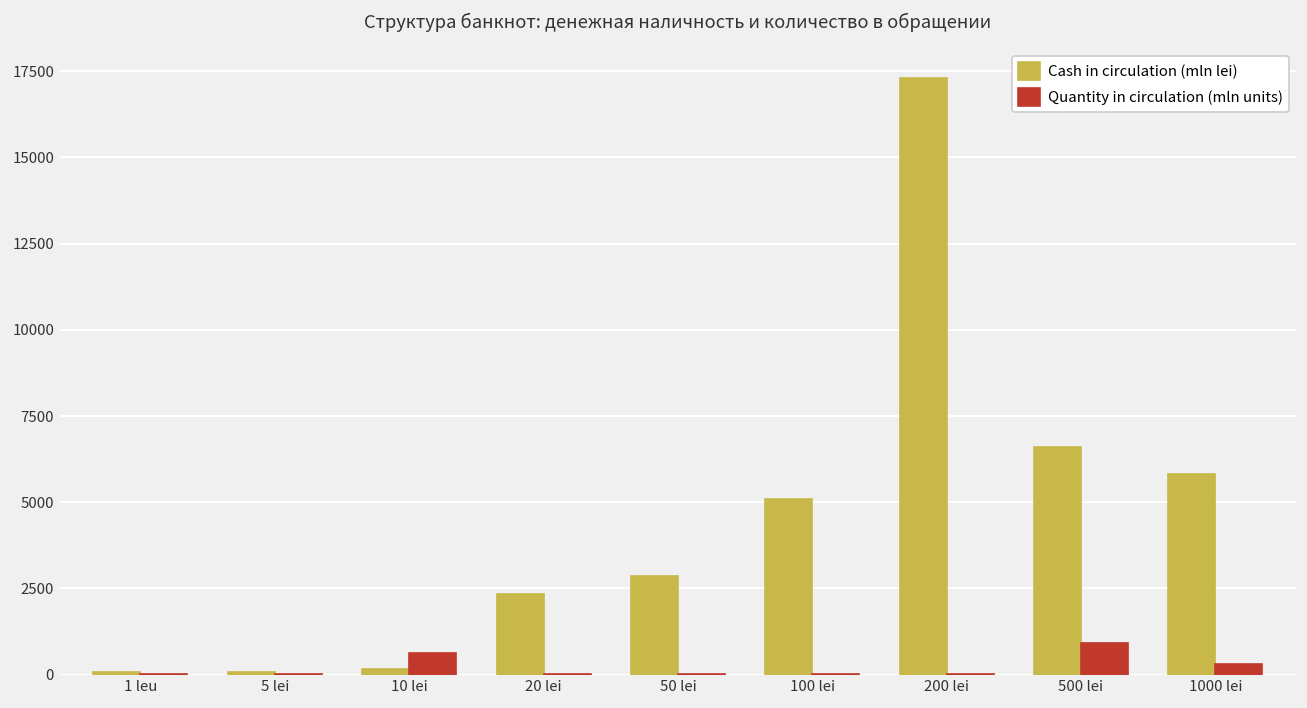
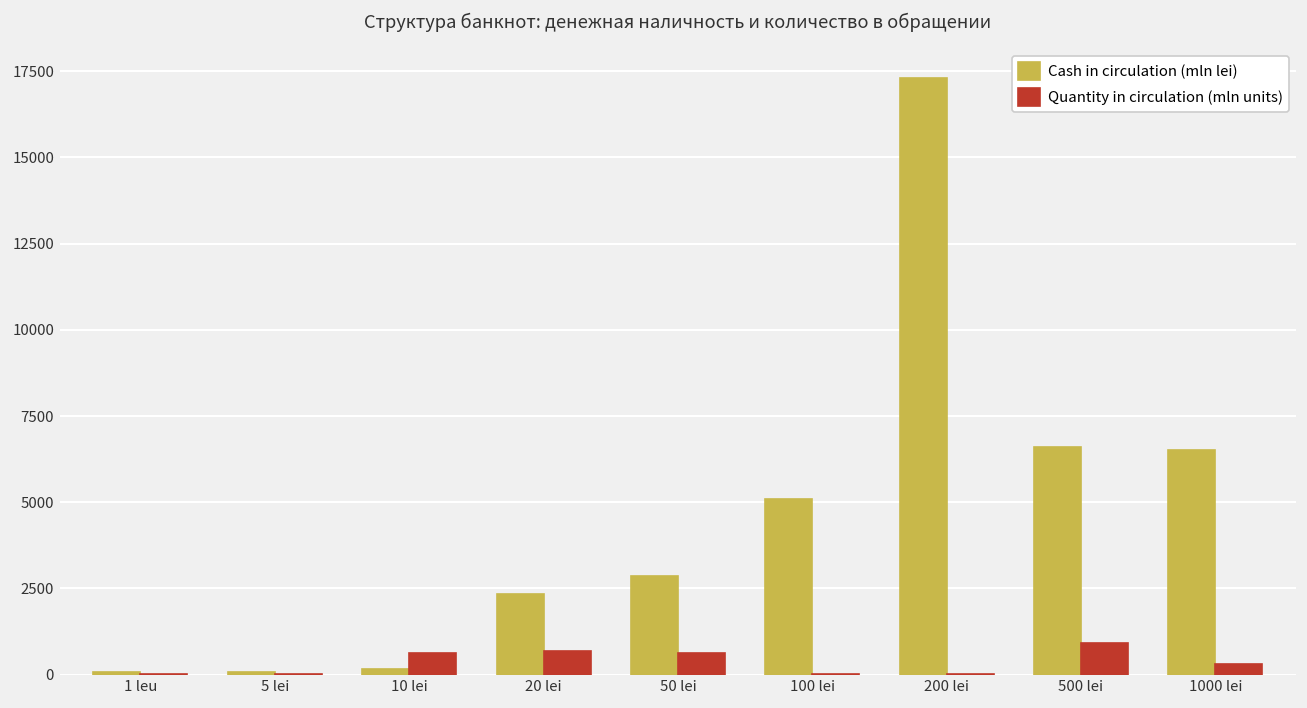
  {
    "Cash in circulation (mln lei)": {
      "10 lei": 200,
      "20 lei": 2300,
      "50 lei": 2900,
      "100 lei": 5100,
      "200 lei": 17300,
      "500 lei": 6600,
-     "1000 lei": 5800
+     "1000 lei": 6500
    },
    "Quantity in circulation (mln units)": {
      "10 lei": 600,
-     "20 lei": 0,
-     "50 lei": 0,
+     "20 lei": 700,
+     "50 lei": 600,
      "500 lei": 900,
      "1000 lei": 300
    }
  }
